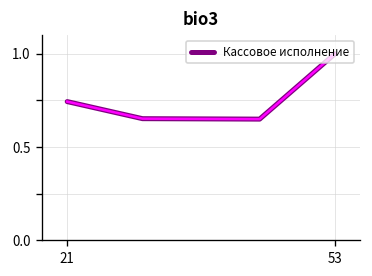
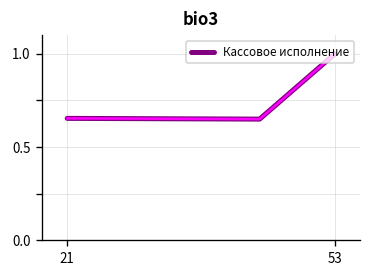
  {
-   "21": 0.74
+   "21": 0.65
  }
